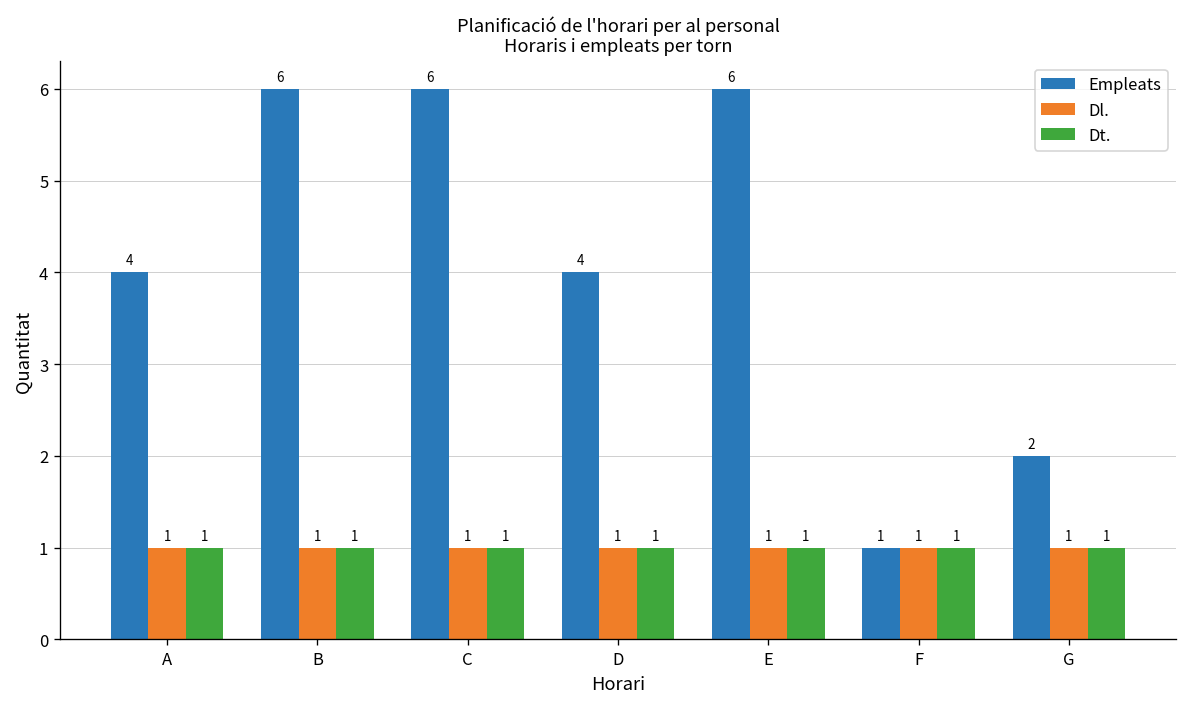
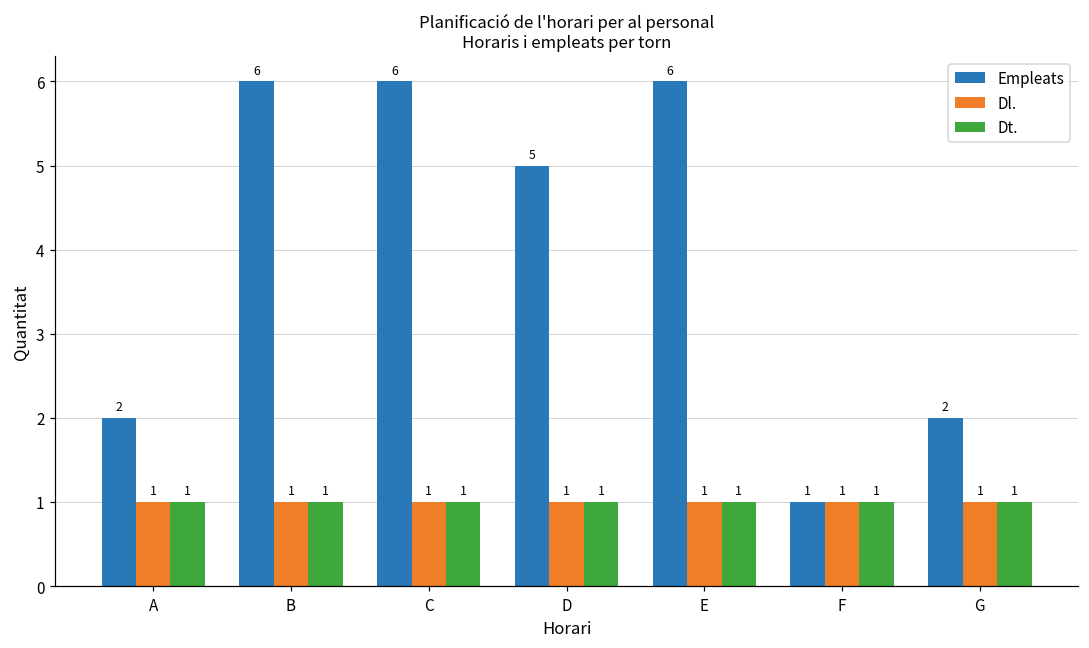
  {
    "Empleats": {
-     "A": 4,
+     "A": 2,
      "B": 6,
      "C": 6,
-     "D": 4,
+     "D": 5,
      "E": 6,
      "F": 1,
      "G": 2
    },
    "Dl.": {
      "A": 1,
      "B": 1,
      "C": 1,
      "D": 1,
      "E": 1,
      "F": 1,
      "G": 1
    },
    "Dt.": {
      "A": 1,
      "B": 1,
      "C": 1,
      "D": 1,
      "E": 1,
      "F": 1,
      "G": 1
    }
  }
